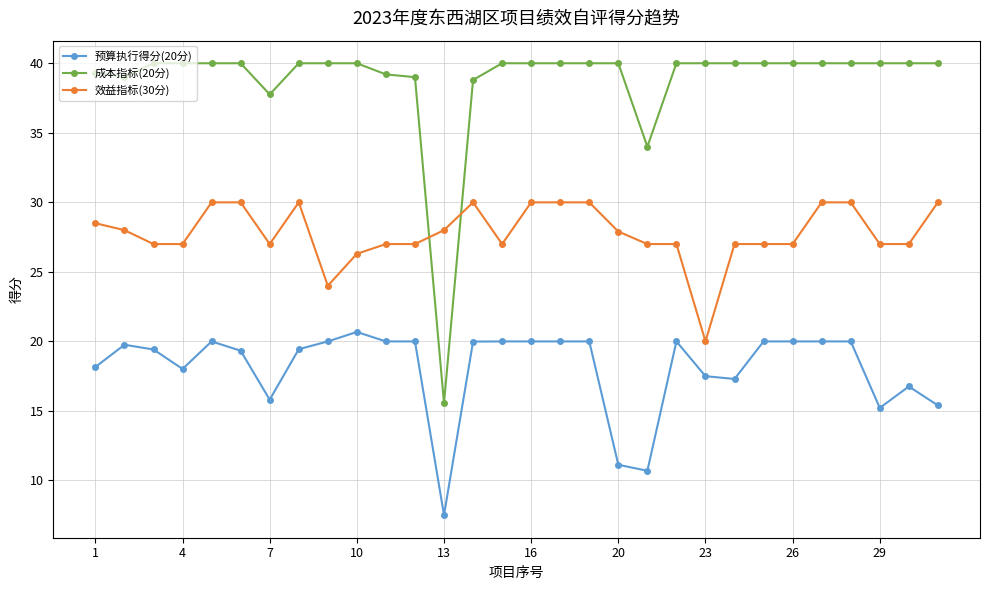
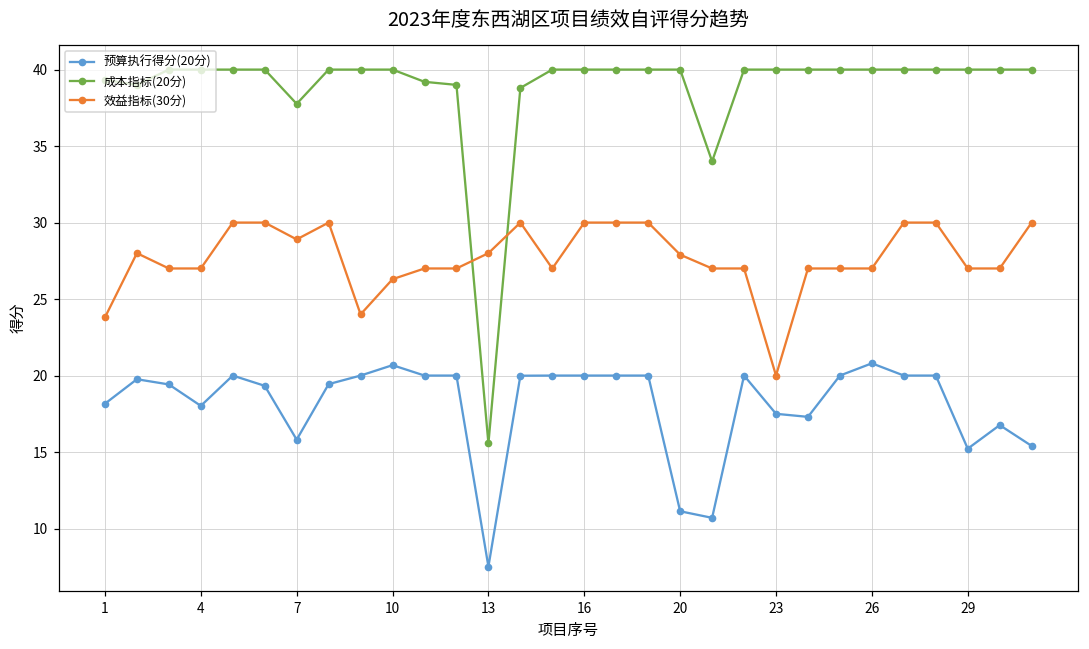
  {
    "预算执行得分(20分)": {
      "1": 18.2,
      "4": 18.0,
      "7": 15.8,
      "10": 20.7,
      "13": 7.5,
      "16": 20.0,
      "20": 11.1,
      "23": 17.5,
-     "26": 20.0,
+     "26": 20.8,
      "29": 15.2
    },
    "成本指标(20分)": {
      "7": 37.8,
      "10": 40.0,
      "13": 15.6,
      "16": 40.0,
      "20": 40.0,
      "23": 40.0,
      "26": 40.0,
      "29": 40.0
    },
    "效益指标(30分)": {
-     "1": 28.5,
+     "1": 23.8,
      "4": 27.0,
-     "7": 27.0,
+     "7": 28.9,
      "10": 26.3,
      "13": 28.0,
      "16": 30.0,
      "20": 27.9,
      "23": 20.0,
      "26": 27.0,
      "29": 27.0
    }
  }
